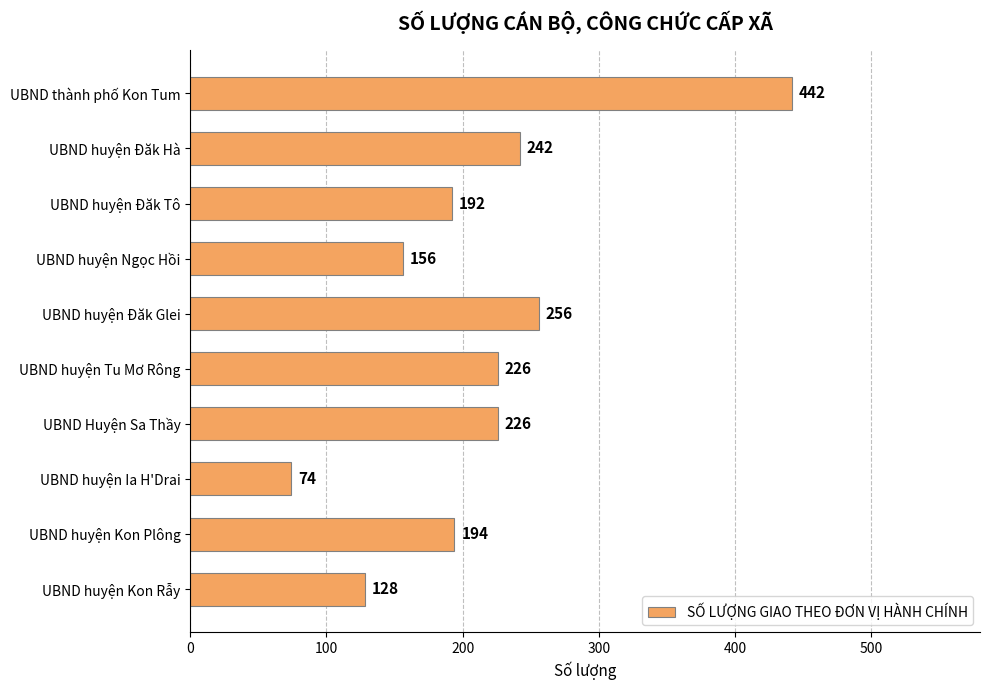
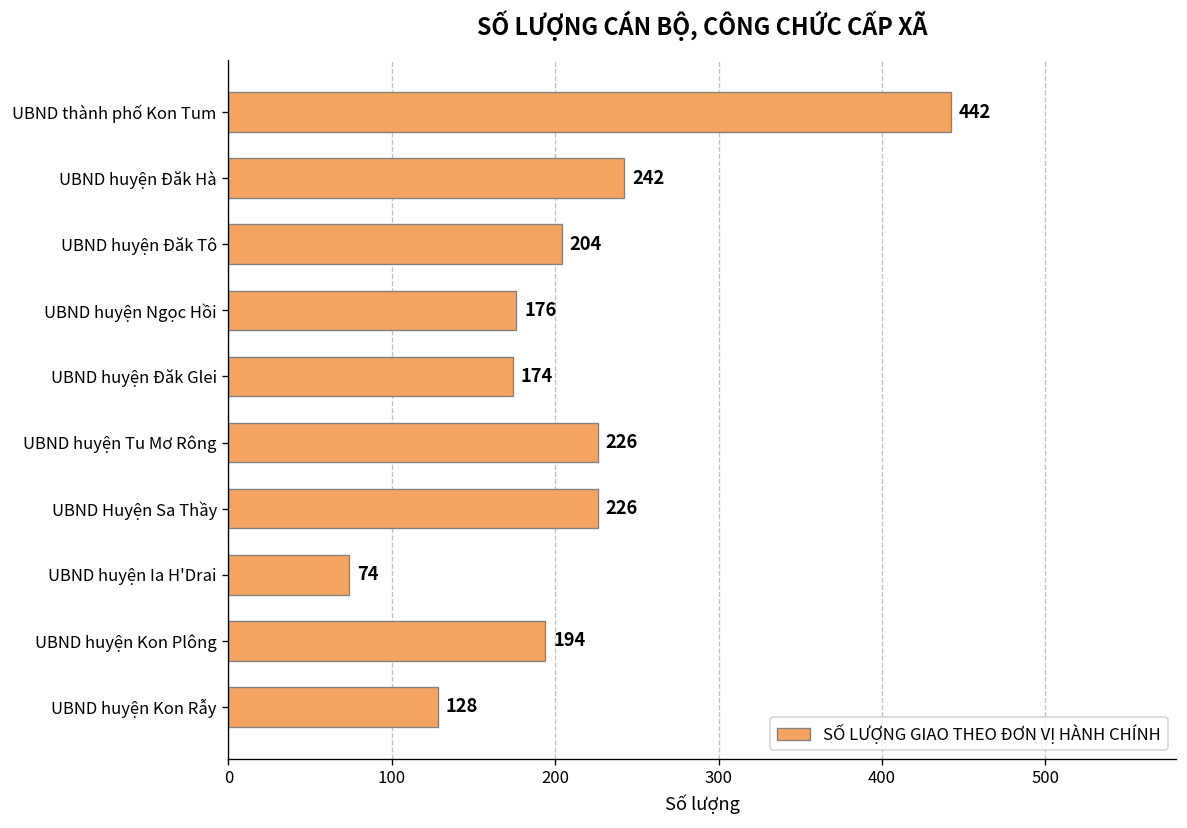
  {
    "UBND thành phố Kon Tum": 442,
    "UBND huyện Đăk Hà": 242,
-   "UBND huyện Đăk Tô": 192,
-   "UBND huyện Ngọc Hồi": 156,
-   "UBND huyện Đăk Glei": 256,
+   "UBND huyện Đăk Tô": 204,
+   "UBND huyện Ngọc Hồi": 176,
+   "UBND huyện Đăk Glei": 174,
    "UBND huyện Tu Mơ Rông": 226,
    "UBND Huyện Sa Thầy": 226,
    "UBND huyện Ia H'Drai": 74,
    "UBND huyện Kon Plông": 194,
    "UBND huyện Kon Rẫy": 128
  }
